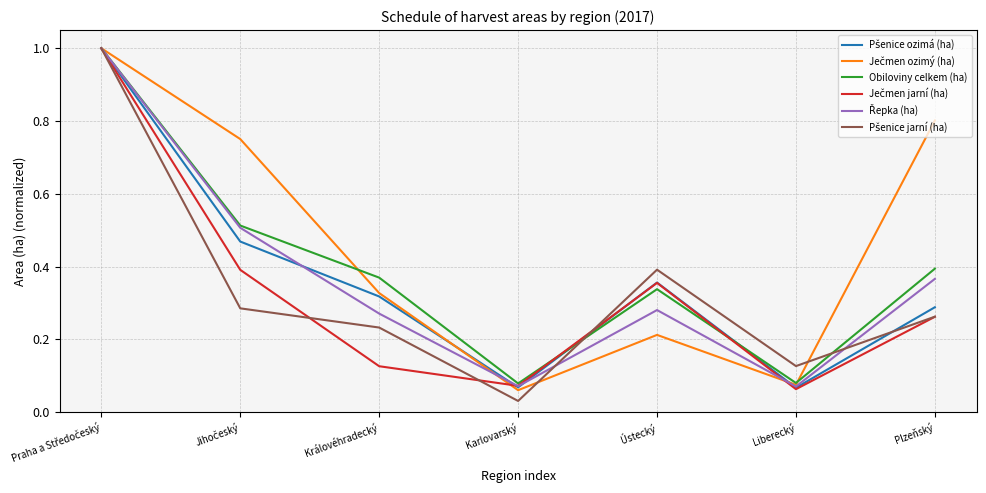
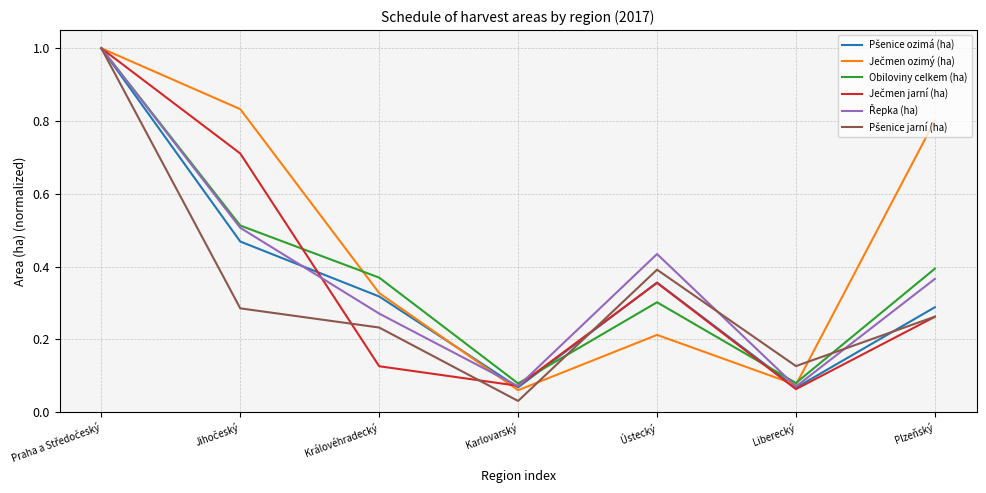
  {
    "Pšenice ozimá (ha)": {
      "Jihočeský": 0.47,
      "Královéhradecký": 0.32,
      "Plzeňský": 0.29
    },
    "Ječmen ozimý (ha)": {
-     "Jihočeský": 0.75,
+     "Jihočeský": 0.83,
      "Královéhradecký": 0.33,
      "Karlovarský": 0.06,
      "Ústecký": 0.21
    },
    "Obiloviny celkem (ha)": {
      "Královéhradecký": 0.37,
-     "Ústecký": 0.34,
+     "Ústecký": 0.30,
      "Plzeňský": 0.39
    },
    "Ječmen jarní (ha)": {
-     "Jihočeský": 0.39,
+     "Jihočeský": 0.71,
      "Královéhradecký": 0.13
    },
    "Řepka (ha)": {
      "Královéhradecký": 0.27,
-     "Ústecký": 0.28,
+     "Ústecký": 0.43,
      "Plzeňský": 0.37
    },
    "Pšenice jarní (ha)": {
      "Jihočeský": 0.29,
      "Královéhradecký": 0.23,
      "Karlovarský": 0.03,
      "Ústecký": 0.39,
      "Liberecký": 0.13
    }
  }
